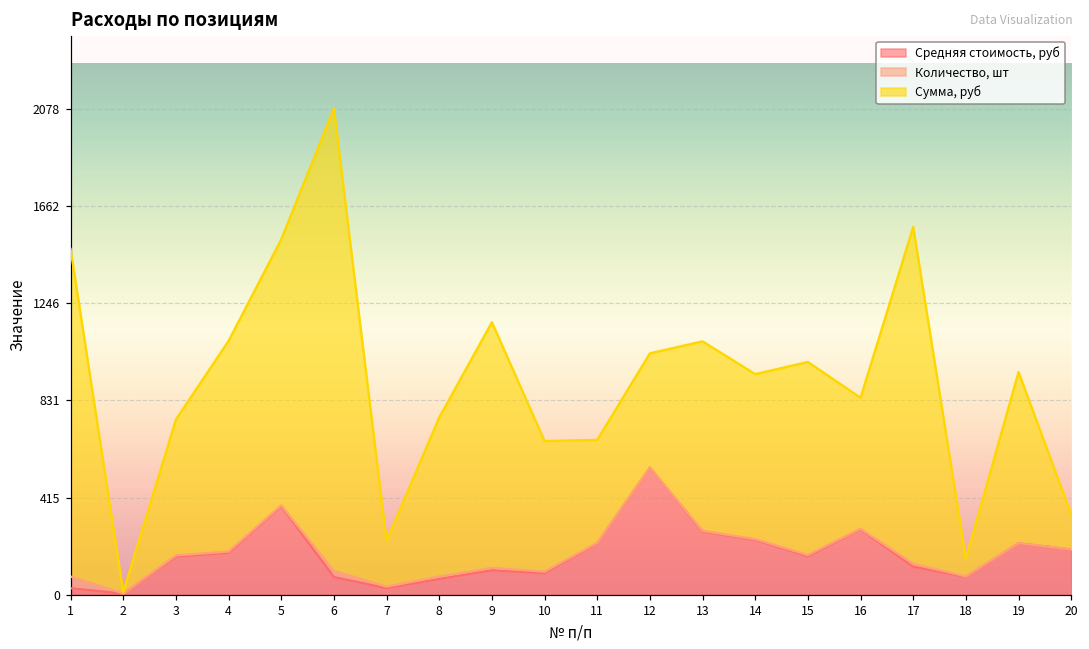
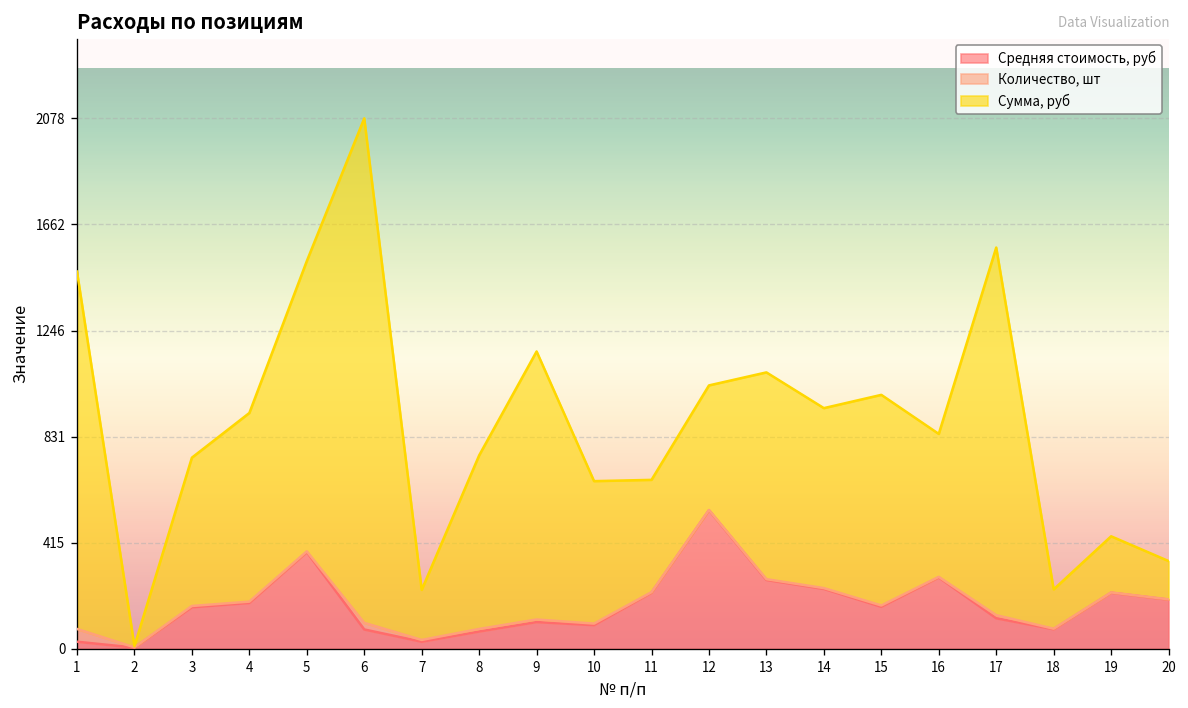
  {
    "Сумма, руб": {
      "1": 1400,
      "3": 580,
-     "4": 900,
+     "4": 740,
      "5": 1140,
      "6": 1980,
      "7": 200,
      "8": 680,
      "9": 1050,
      "10": 560,
      "11": 440,
      "12": 490,
      "13": 810,
      "14": 710,
      "15": 830,
      "16": 560,
      "17": 1440,
-     "18": 80,
-     "19": 730,
+     "18": 150,
+     "19": 220,
      "20": 150
    }
  }
